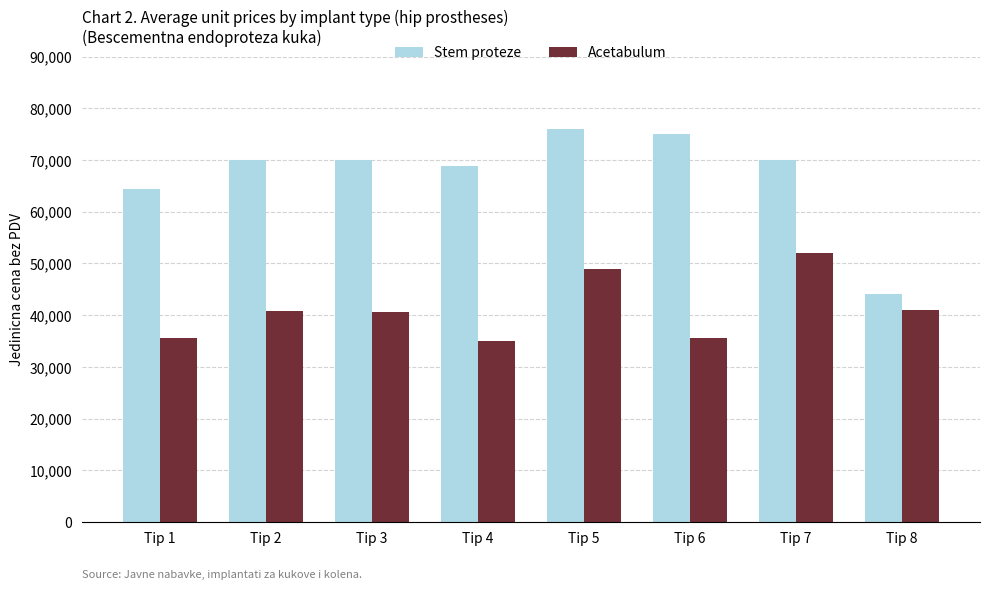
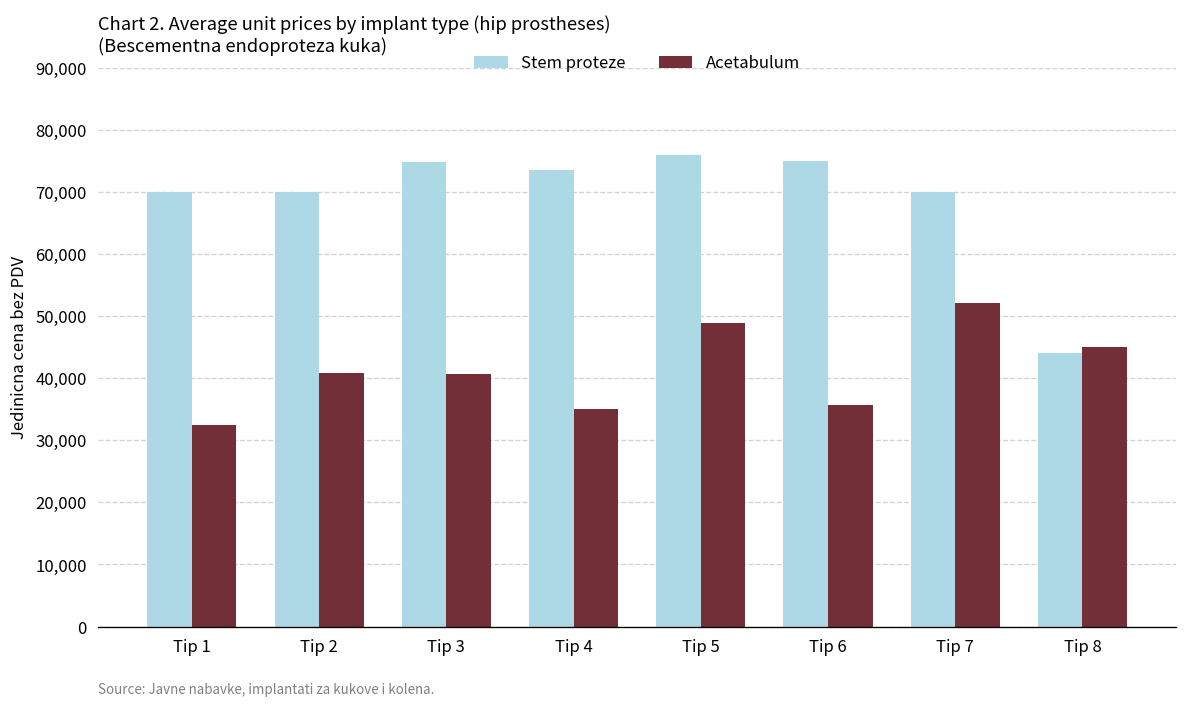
  {
    "Stem proteze": {
-     "Tip 1": "64,000",
+     "Tip 1": "70,000",
      "Tip 2": "70,000",
-     "Tip 3": "70,000",
-     "Tip 4": "69,000",
+     "Tip 3": "75,000",
+     "Tip 4": "74,000",
      "Tip 5": "76,000",
      "Tip 6": "75,000",
      "Tip 7": "70,000",
      "Tip 8": "44,000"
    },
    "Acetabulum": {
-     "Tip 1": "36,000",
+     "Tip 1": "32,000",
      "Tip 2": "41,000",
      "Tip 3": "41,000",
      "Tip 4": "35,000",
      "Tip 5": "49,000",
      "Tip 6": "36,000",
      "Tip 7": "52,000",
-     "Tip 8": "41,000"
+     "Tip 8": "45,000"
    }
  }
